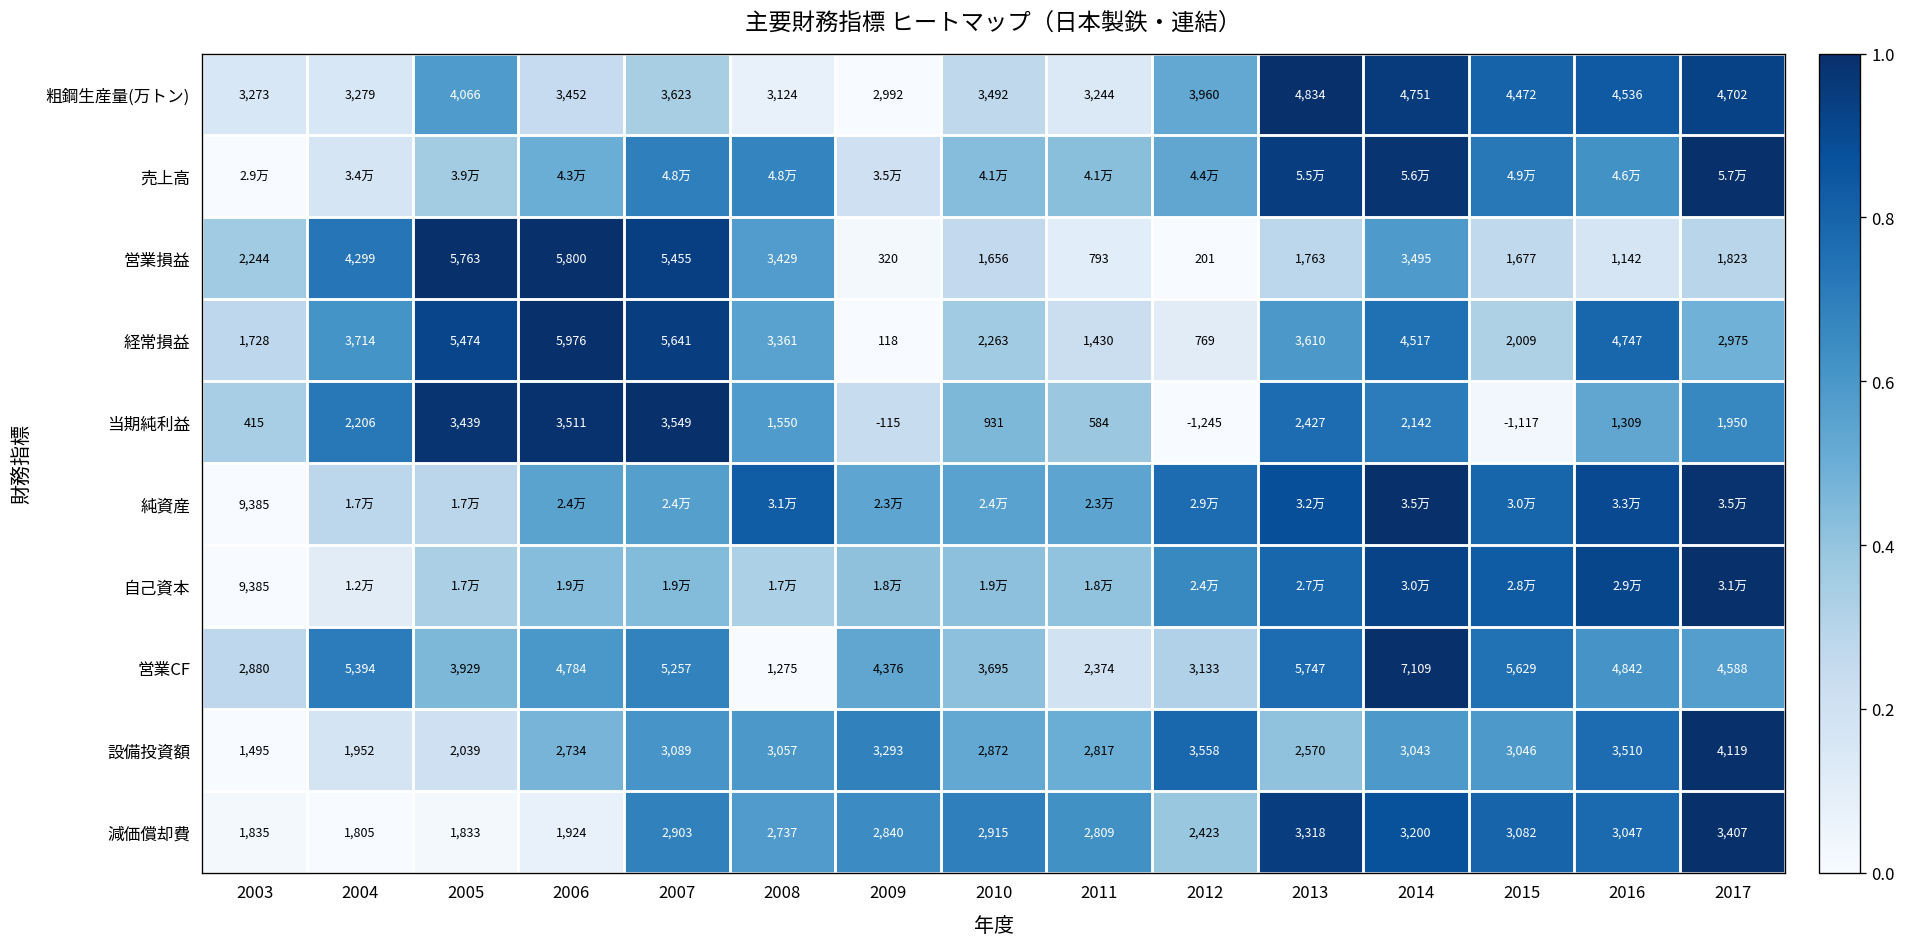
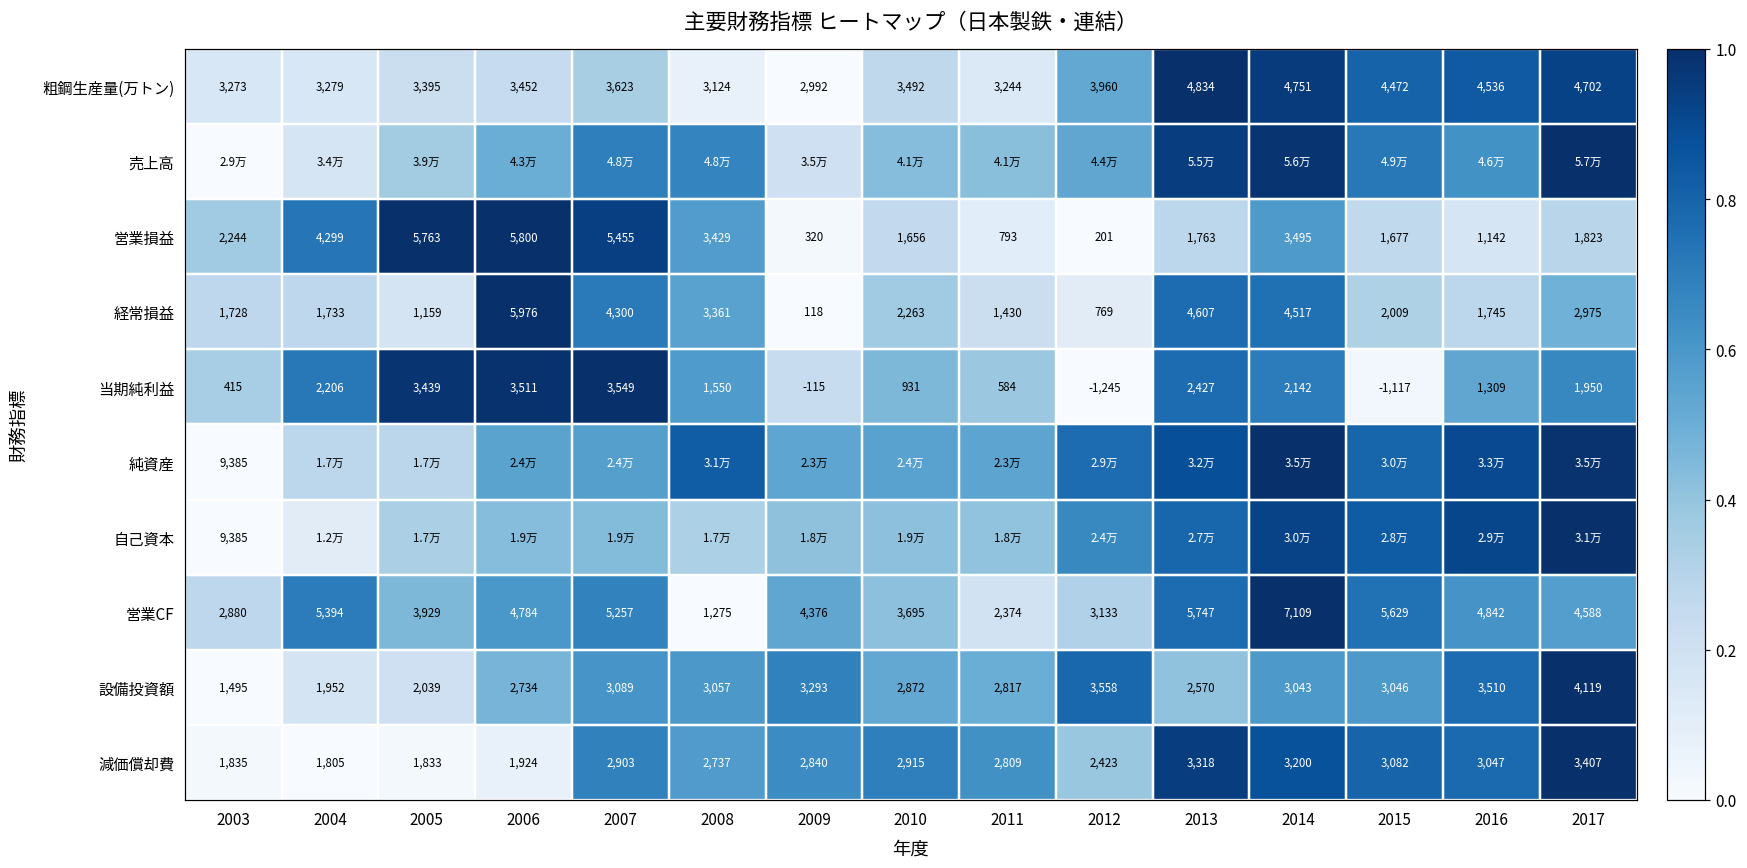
  {
    "粗鋼生産量(万トン)": {
      "2003": "3,273",
      "2004": "3,279",
-     "2005": "4,066",
+     "2005": "3,395",
      "2006": "3,452",
      "2007": "3,623",
      "2008": "3,124",
      "2009": "2,992",
      "2010": "3,492",
      "2011": "3,244",
      "2012": "3,960",
      "2013": "4,834",
      "2014": "4,751",
      "2015": "4,472",
      "2016": "4,536",
      "2017": "4,702"
    },
    "売上高": {
      "2003": "2.9万",
      "2004": "3.4万",
      "2005": "3.9万",
      "2006": "4.3万",
      "2007": "4.8万",
      "2008": "4.8万",
      "2009": "3.5万",
      "2010": "4.1万",
      "2011": "4.1万",
      "2012": "4.4万",
      "2013": "5.5万",
      "2014": "5.6万",
      "2015": "4.9万",
      "2016": "4.6万",
      "2017": "5.7万"
    },
    "営業損益": {
      "2003": "2,244",
      "2004": "4,299",
      "2005": "5,763",
      "2006": "5,800",
      "2007": "5,455",
      "2008": "3,429",
      "2009": "320",
      "2010": "1,656",
      "2011": "793",
      "2012": "201",
      "2013": "1,763",
      "2014": "3,495",
      "2015": "1,677",
      "2016": "1,142",
      "2017": "1,823"
    },
    "経常損益": {
      "2003": "1,728",
-     "2004": "3,714",
-     "2005": "5,474",
+     "2004": "1,733",
+     "2005": "1,159",
      "2006": "5,976",
-     "2007": "5,641",
+     "2007": "4,300",
      "2008": "3,361",
      "2009": "118",
      "2010": "2,263",
      "2011": "1,430",
      "2012": "769",
-     "2013": "3,610",
+     "2013": "4,607",
      "2014": "4,517",
      "2015": "2,009",
-     "2016": "4,747",
+     "2016": "1,745",
      "2017": "2,975"
    },
    "当期純利益": {
      "2003": "415",
      "2004": "2,206",
      "2005": "3,439",
      "2006": "3,511",
      "2007": "3,549",
      "2008": "1,550",
      "2009": "-115",
      "2010": "931",
      "2011": "584",
      "2012": "-1,245",
      "2013": "2,427",
      "2014": "2,142",
      "2015": "-1,117",
      "2016": "1,309",
      "2017": "1,950"
    },
    "純資産": {
      "2003": "9,385",
      "2004": "1.7万",
      "2005": "1.7万",
      "2006": "2.4万",
      "2007": "2.4万",
      "2008": "3.1万",
      "2009": "2.3万",
      "2010": "2.4万",
      "2011": "2.3万",
      "2012": "2.9万",
      "2013": "3.2万",
      "2014": "3.5万",
      "2015": "3.0万",
      "2016": "3.3万",
      "2017": "3.5万"
    },
    "自己資本": {
      "2003": "9,385",
      "2004": "1.2万",
      "2005": "1.7万",
      "2006": "1.9万",
      "2007": "1.9万",
      "2008": "1.7万",
      "2009": "1.8万",
      "2010": "1.9万",
      "2011": "1.8万",
      "2012": "2.4万",
      "2013": "2.7万",
      "2014": "3.0万",
      "2015": "2.8万",
      "2016": "2.9万",
      "2017": "3.1万"
    },
    "営業CF": {
      "2003": "2,880",
      "2004": "5,394",
      "2005": "3,929",
      "2006": "4,784",
      "2007": "5,257",
      "2008": "1,275",
      "2009": "4,376",
      "2010": "3,695",
      "2011": "2,374",
      "2012": "3,133",
      "2013": "5,747",
      "2014": "7,109",
      "2015": "5,629",
      "2016": "4,842",
      "2017": "4,588"
    },
    "設備投資額": {
      "2003": "1,495",
      "2004": "1,952",
      "2005": "2,039",
      "2006": "2,734",
      "2007": "3,089",
      "2008": "3,057",
      "2009": "3,293",
      "2010": "2,872",
      "2011": "2,817",
      "2012": "3,558",
      "2013": "2,570",
      "2014": "3,043",
      "2015": "3,046",
      "2016": "3,510",
      "2017": "4,119"
    },
    "減価償却費": {
      "2003": "1,835",
      "2004": "1,805",
      "2005": "1,833",
      "2006": "1,924",
      "2007": "2,903",
      "2008": "2,737",
      "2009": "2,840",
      "2010": "2,915",
      "2011": "2,809",
      "2012": "2,423",
      "2013": "3,318",
      "2014": "3,200",
      "2015": "3,082",
      "2016": "3,047",
      "2017": "3,407"
    }
  }
